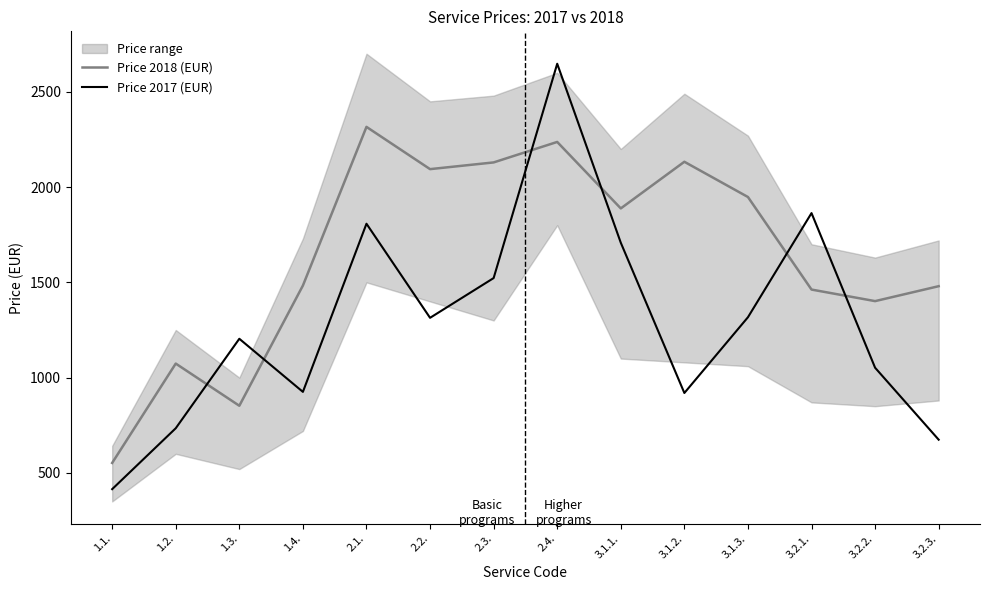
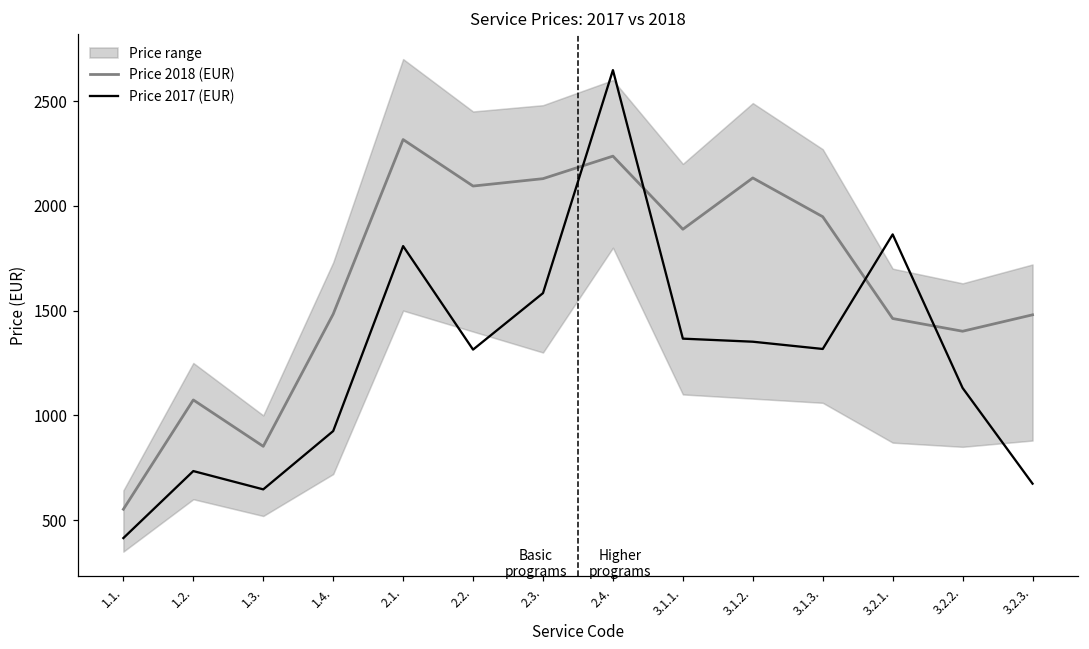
  {
    "Price 2017 (EUR)": {
      "1.1.": 410,
      "1.2.": 730,
-     "1.3.": 1200,
+     "1.3.": 650,
      "1.4.": 930,
      "2.1.": 1810,
      "2.2.": 1310,
-     "2.3.": 1520,
+     "2.3.": 1580,
      "2.4.": 2650,
-     "3.1.1.": 1710,
-     "3.1.2.": 920,
+     "3.1.1.": 1370,
+     "3.1.2.": 1350,
      "3.1.3.": 1320,
      "3.2.1.": 1860,
-     "3.2.2.": 1050,
+     "3.2.2.": 1130,
      "3.2.3.": 670
    }
  }
